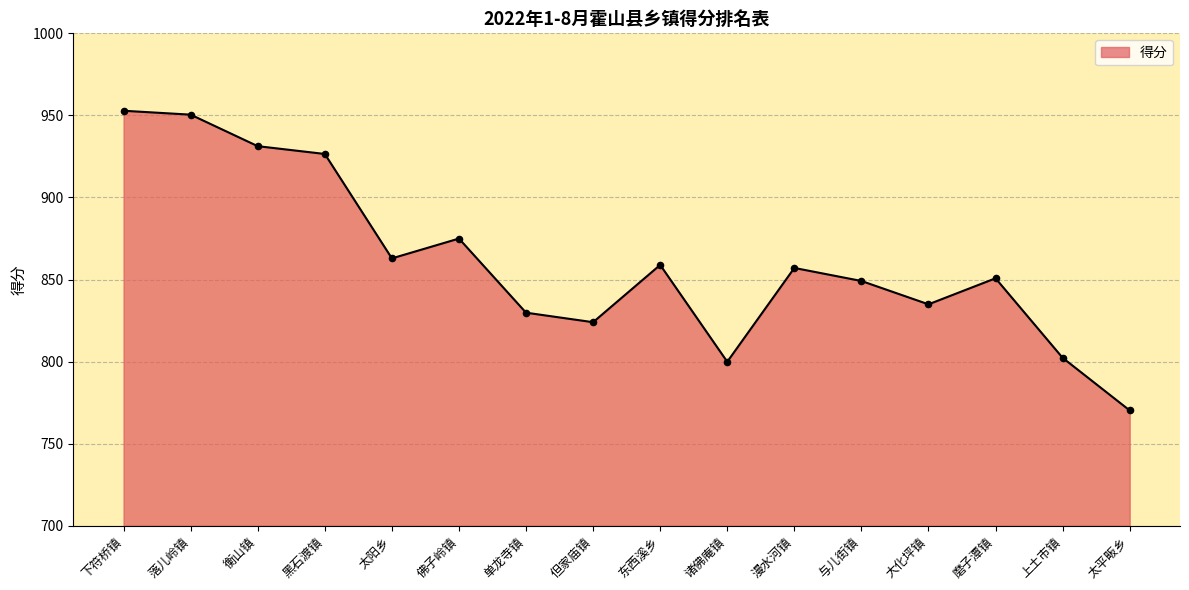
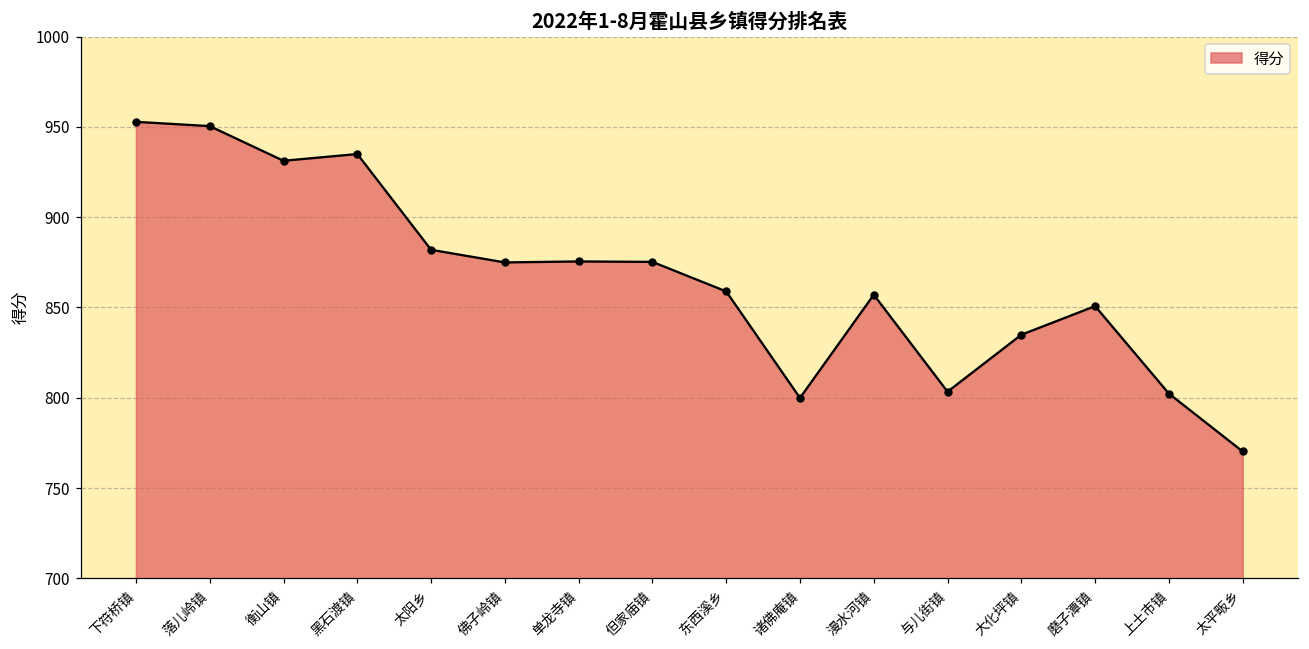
  {
    "下符桥镇": 953,
    "落儿岭镇": 950,
    "衡山镇": 931,
-   "黑石渡镇": 927,
-   "太阳乡": 863,
+   "黑石渡镇": 935,
+   "太阳乡": 882,
    "佛子岭镇": 875,
-   "单龙寺镇": 830,
-   "但家庙镇": 824,
+   "单龙寺镇": 876,
+   "但家庙镇": 875,
    "东西溪乡": 859,
    "诸佛庵镇": 800,
    "漫水河镇": 857,
-   "与儿街镇": 849,
+   "与儿街镇": 803,
    "大化坪镇": 835,
    "磨子潭镇": 851,
    "上土市镇": 802,
    "太平畈乡": 770
  }
